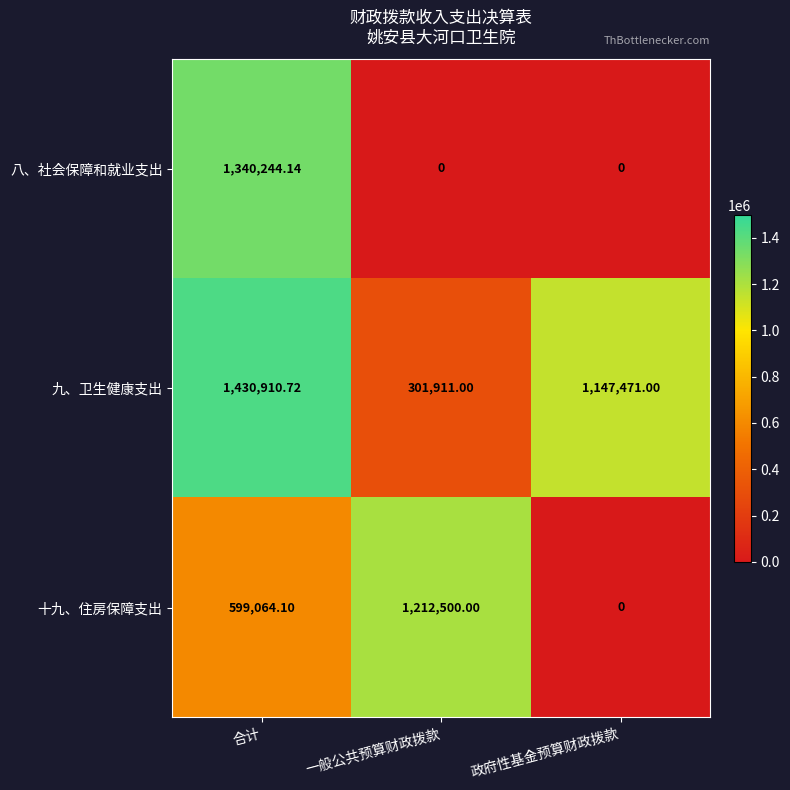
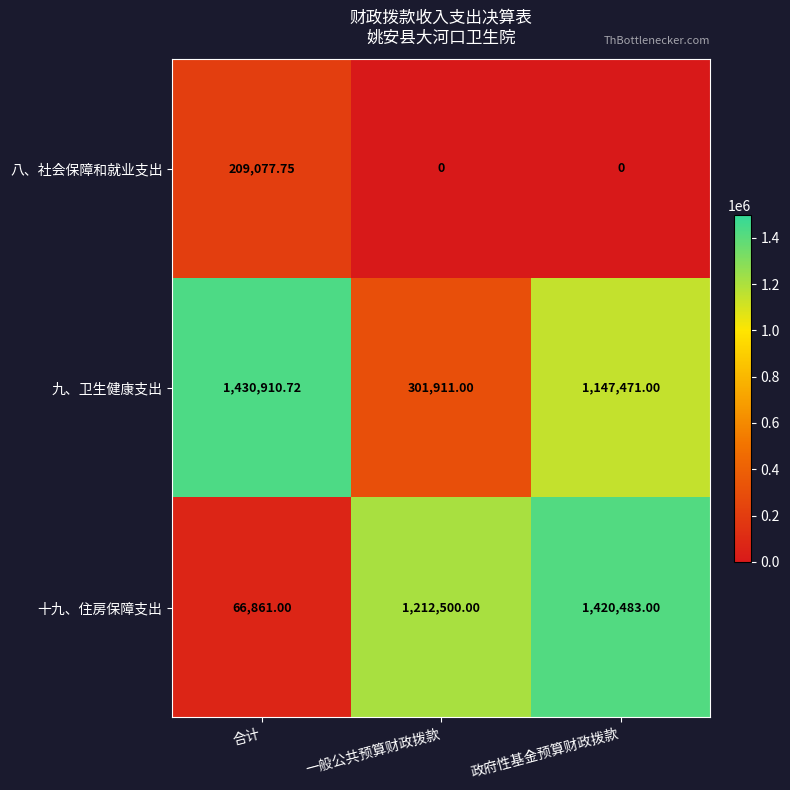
  {
    "八、社会保障和就业支出": {
-     "合计": "1,340,244.14",
+     "合计": "209,077.75",
      "一般公共预算财政拨款": "0",
      "政府性基金预算财政拨款": "0"
    },
    "九、卫生健康支出": {
      "合计": "1,430,910.72",
      "一般公共预算财政拨款": "301,911.00",
      "政府性基金预算财政拨款": "1,147,471.00"
    },
    "十九、住房保障支出": {
-     "合计": "599,064.10",
+     "合计": "66,861.00",
      "一般公共预算财政拨款": "1,212,500.00",
-     "政府性基金预算财政拨款": "0"
+     "政府性基金预算财政拨款": "1,420,483.00"
    }
  }
